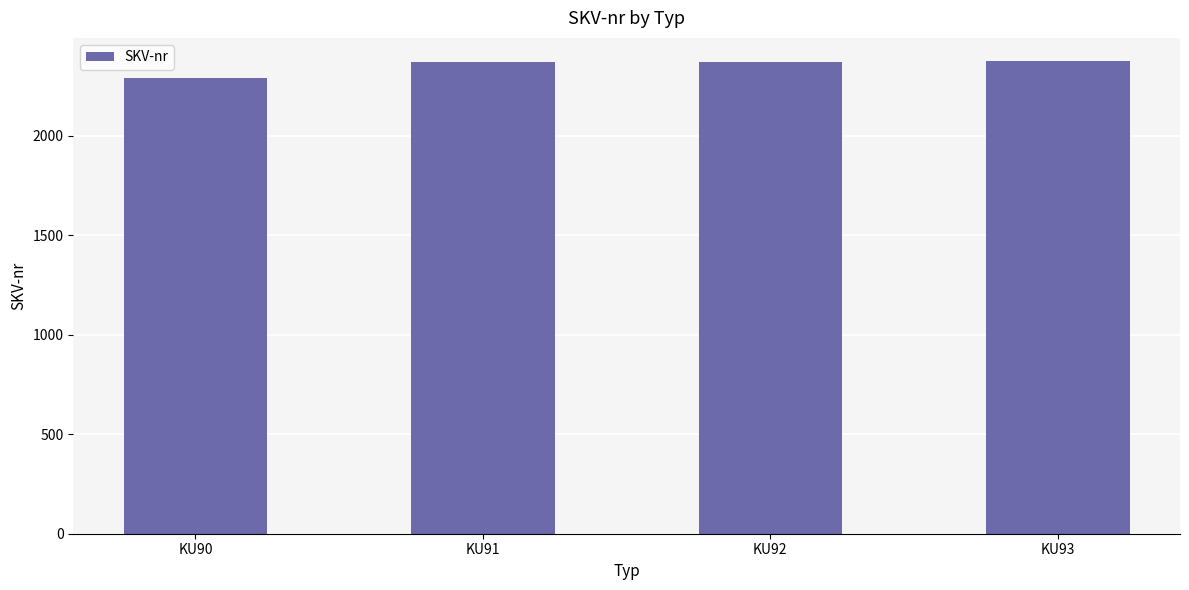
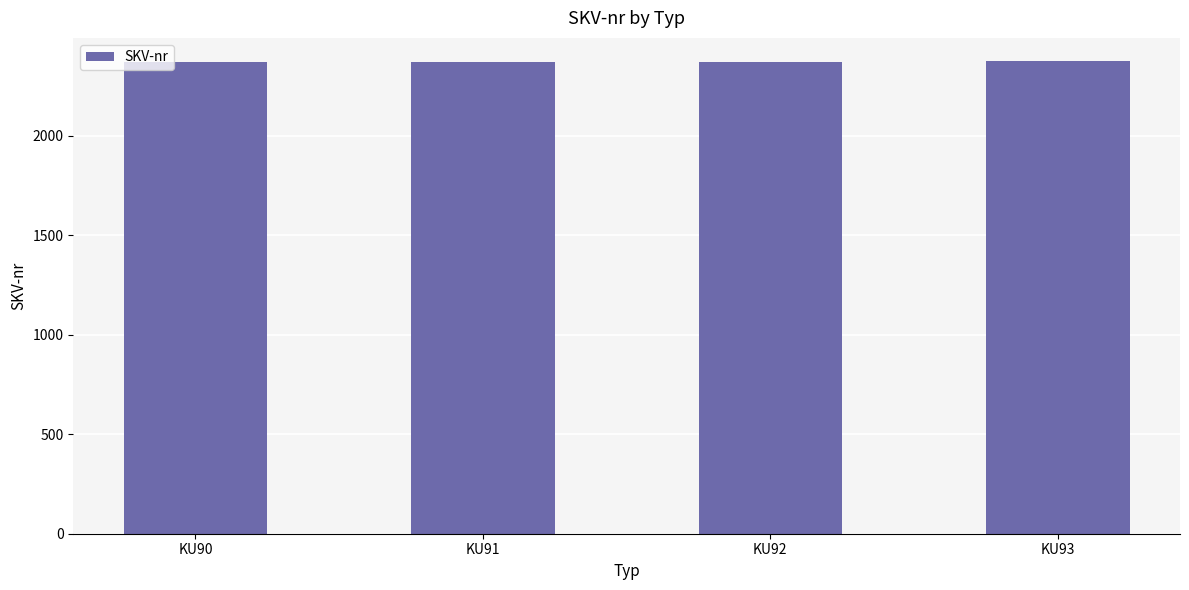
  {
-   "KU90": 2290,
+   "KU90": 2370,
    "KU91": 2370,
    "KU92": 2370,
    "KU93": 2370
  }
